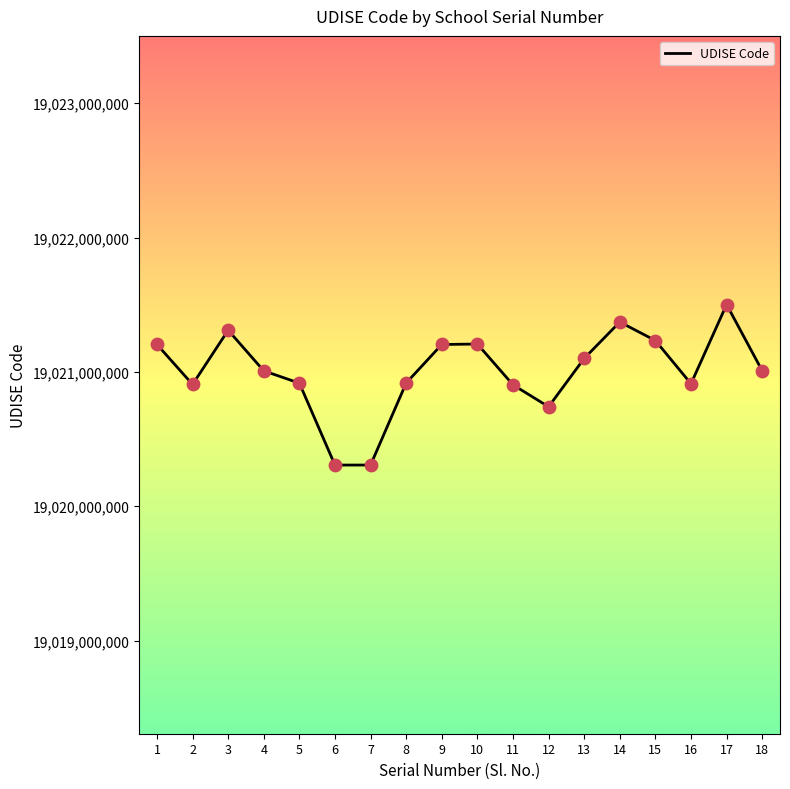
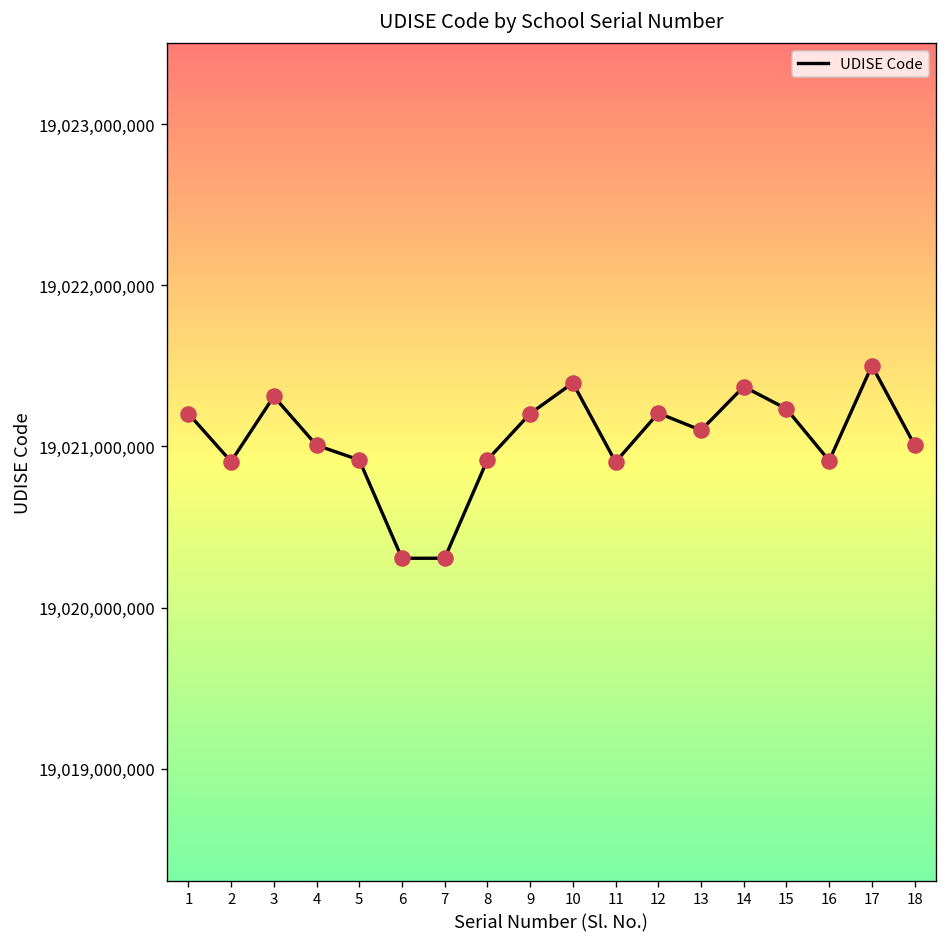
  {
    "1": "19,021,200,000",
    "2": "19,020,910,000",
    "3": "19,021,310,000",
    "4": "19,021,010,000",
    "5": "19,020,920,000",
    "6": "19,020,310,000",
    "7": "19,020,310,000",
    "8": "19,020,920,000",
    "9": "19,021,200,000",
-   "10": "19,021,210,000",
+   "10": "19,021,390,000",
    "11": "19,020,900,000",
-   "12": "19,020,740,000",
+   "12": "19,021,210,000",
    "13": "19,021,100,000",
    "14": "19,021,370,000",
    "15": "19,021,230,000",
    "16": "19,020,910,000",
    "17": "19,021,500,000",
    "18": "19,021,010,000"
  }
